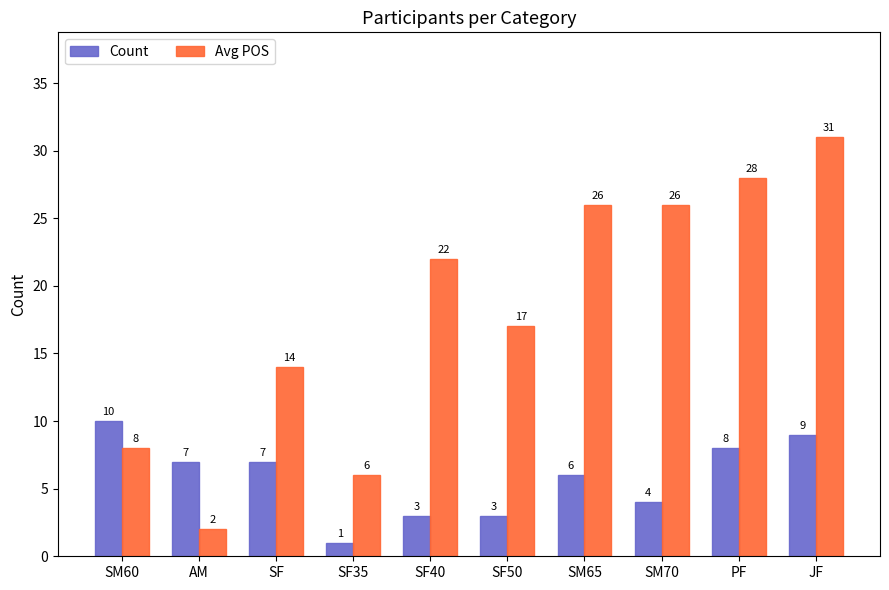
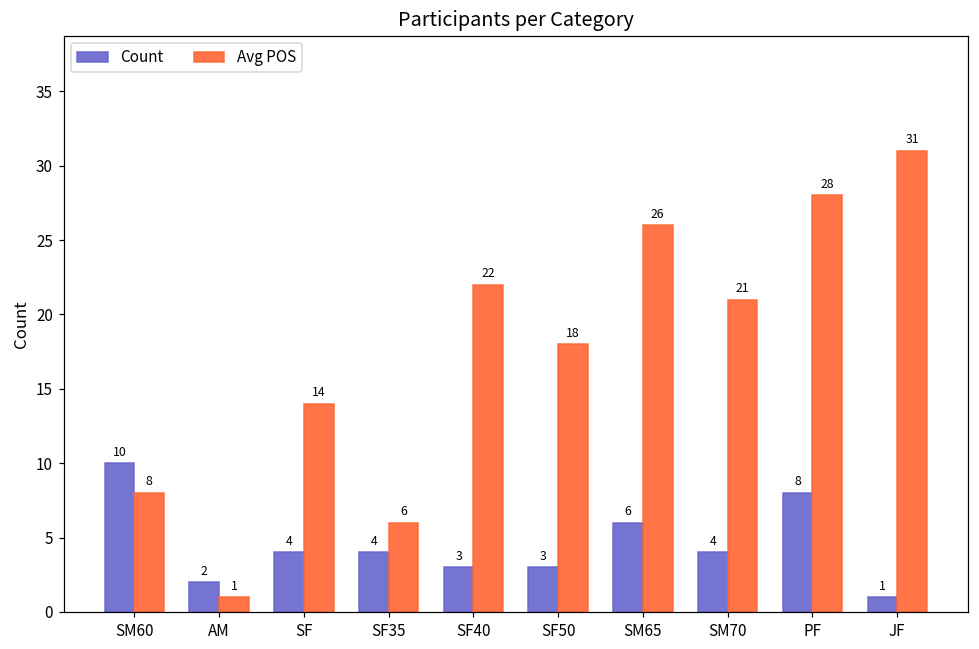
  {
    "Count": {
      "SM60": 10,
-     "AM": 7,
-     "SF": 7,
-     "SF35": 1,
+     "AM": 2,
+     "SF": 4,
+     "SF35": 4,
      "SF40": 3,
      "SF50": 3,
      "SM65": 6,
      "SM70": 4,
      "PF": 8,
-     "JF": 9
+     "JF": 1
    },
    "Avg POS": {
      "SM60": 8,
-     "AM": 2,
+     "AM": 1,
      "SF": 14,
      "SF35": 6,
      "SF40": 22,
-     "SF50": 17,
+     "SF50": 18,
      "SM65": 26,
-     "SM70": 26,
+     "SM70": 21,
      "PF": 28,
      "JF": 31
    }
  }
